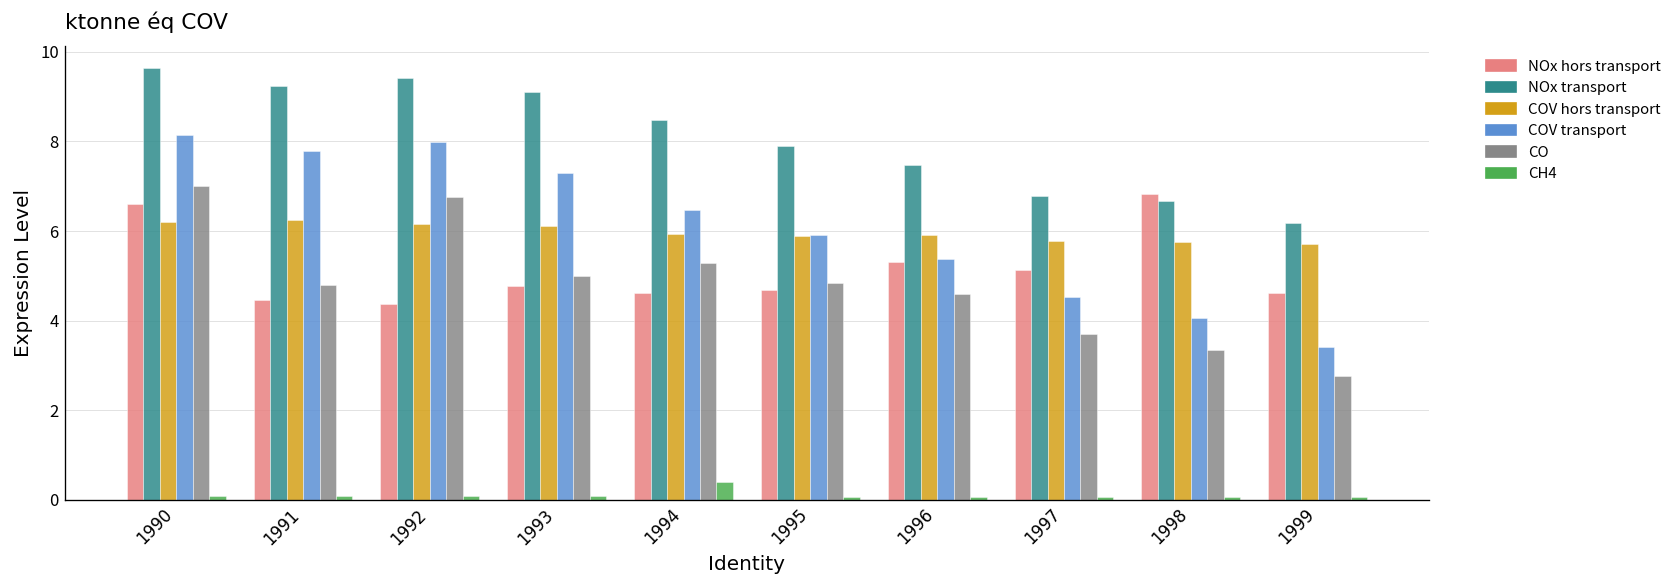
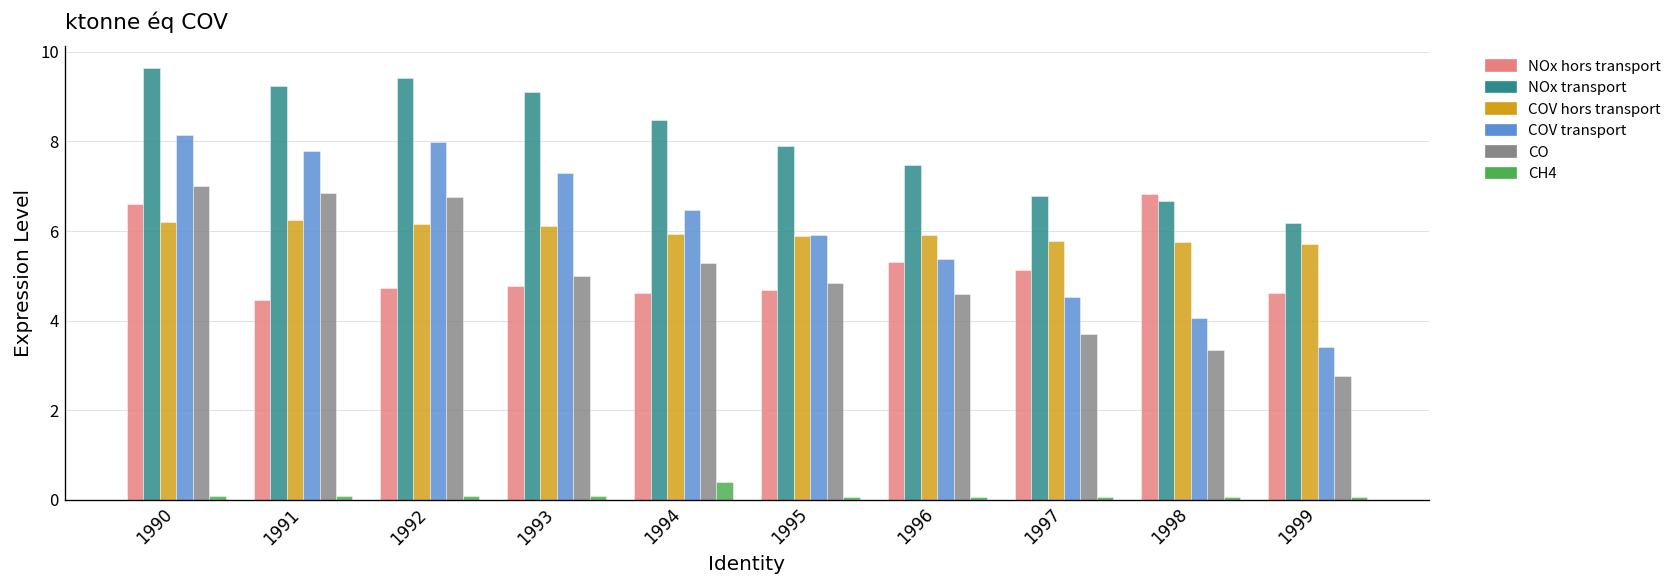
  {
    "NOx hors transport": {
      "1990": 6.6,
      "1991": 4.5,
-     "1992": 4.4,
+     "1992": 4.7,
      "1993": 4.8,
      "1994": 4.6,
      "1995": 4.7,
      "1996": 5.3,
      "1997": 5.1,
      "1998": 6.8,
      "1999": 4.6
    },
    "NOx transport": {
      "1990": 9.6,
      "1991": 9.2,
      "1992": 9.4,
      "1993": 9.1,
      "1994": 8.5,
      "1995": 7.9,
      "1996": 7.5,
      "1997": 6.8,
      "1998": 6.7,
      "1999": 6.2
    },
    "COV hors transport": {
      "1990": 6.2,
      "1991": 6.2,
      "1992": 6.2,
      "1993": 6.1,
      "1994": 5.9,
      "1995": 5.9,
      "1996": 5.9,
      "1997": 5.8,
      "1998": 5.7,
      "1999": 5.7
    },
    "COV transport": {
      "1990": 8.1,
      "1991": 7.8,
      "1992": 8.0,
      "1993": 7.3,
      "1994": 6.5,
      "1995": 5.9,
      "1996": 5.4,
      "1997": 4.5,
      "1998": 4.0,
      "1999": 3.4
    },
    "CO": {
      "1990": 7.0,
-     "1991": 4.8,
+     "1991": 6.8,
      "1992": 6.8,
      "1993": 5.0,
      "1994": 5.3,
      "1995": 4.8,
      "1996": 4.6,
      "1997": 3.7,
      "1998": 3.3,
      "1999": 2.8
    },
    "CH4": {
      "1990": 0.1,
      "1991": 0.1,
      "1992": 0.1,
      "1993": 0.1,
      "1994": 0.4,
      "1995": 0.1,
      "1996": 0.1,
      "1997": 0.1
    }
  }
